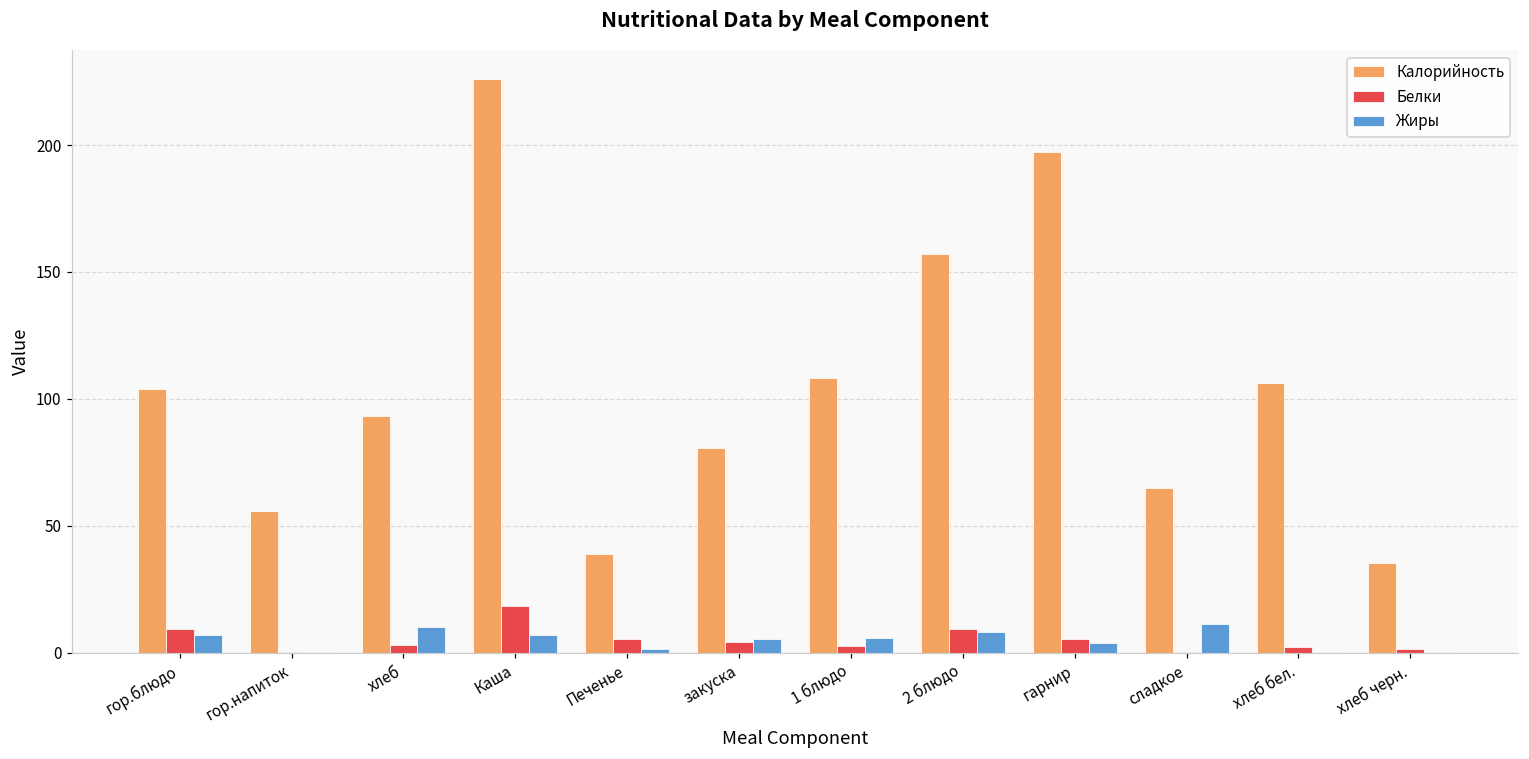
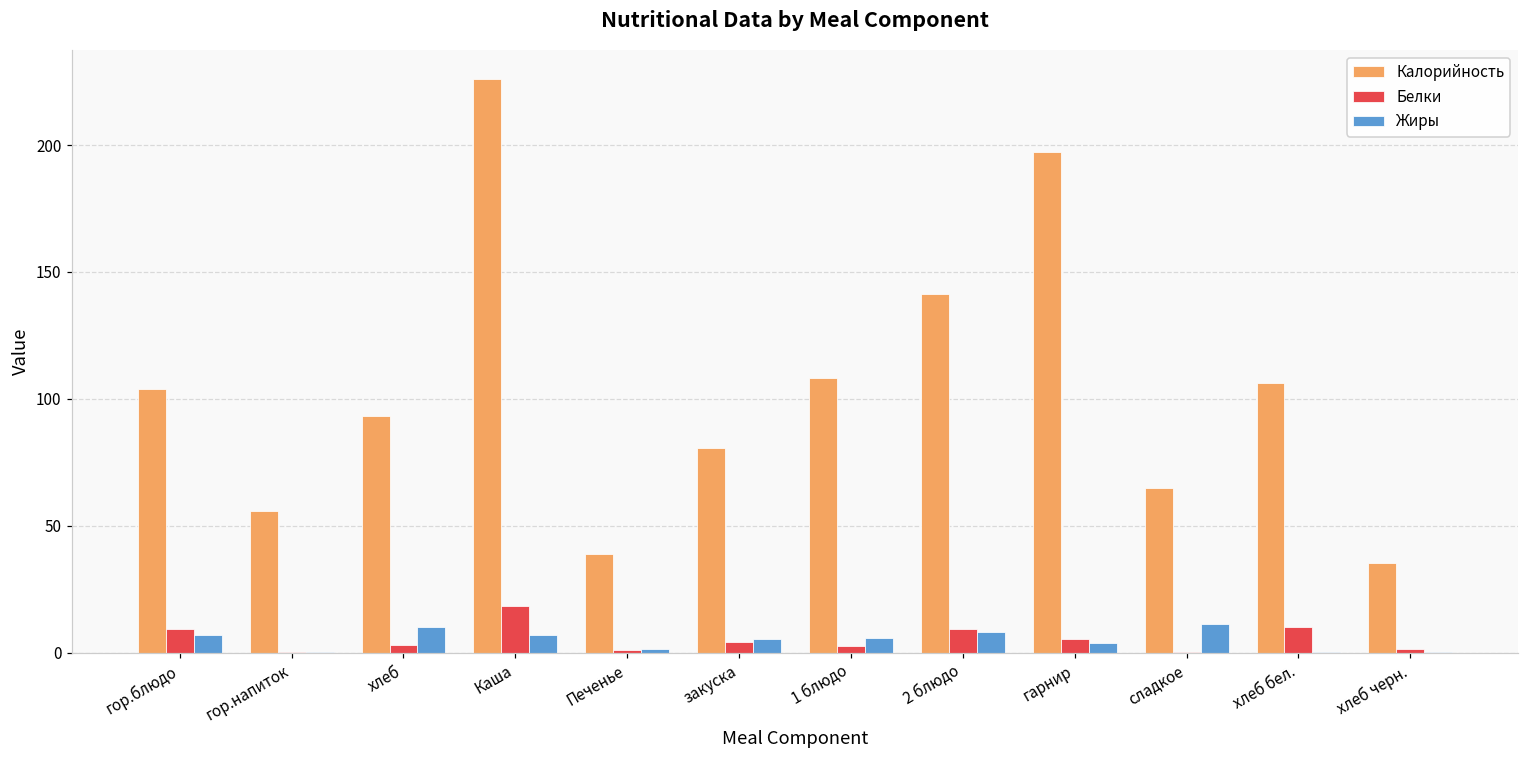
  {
    "Калорийность": {
      "гор.блюдо": 104,
      "гор.напиток": 56,
      "хлеб": 93,
      "Каша": 226,
      "Печенье": 39,
      "закуска": 80,
      "1 блюдо": 108,
-     "2 блюдо": 157,
+     "2 блюдо": 141,
      "гарнир": 197,
      "сладкое": 65,
      "хлеб бел.": 106,
      "хлеб черн.": 35
    },
    "Белки": {
      "гор.блюдо": 9,
      "хлеб": 3,
      "Каша": 18,
-     "Печенье": 5,
+     "Печенье": 1,
      "закуска": 4,
      "1 блюдо": 3,
      "2 блюдо": 9,
      "гарнир": 5,
-     "хлеб бел.": 2,
+     "хлеб бел.": 10,
      "хлеб черн.": 1
    },
    "Жиры": {
      "гор.блюдо": 7,
      "хлеб": 10,
      "Каша": 7,
      "Печенье": 1,
      "закуска": 5,
      "1 блюдо": 6,
      "2 блюдо": 8,
      "гарнир": 4,
      "сладкое": 11
    }
  }
